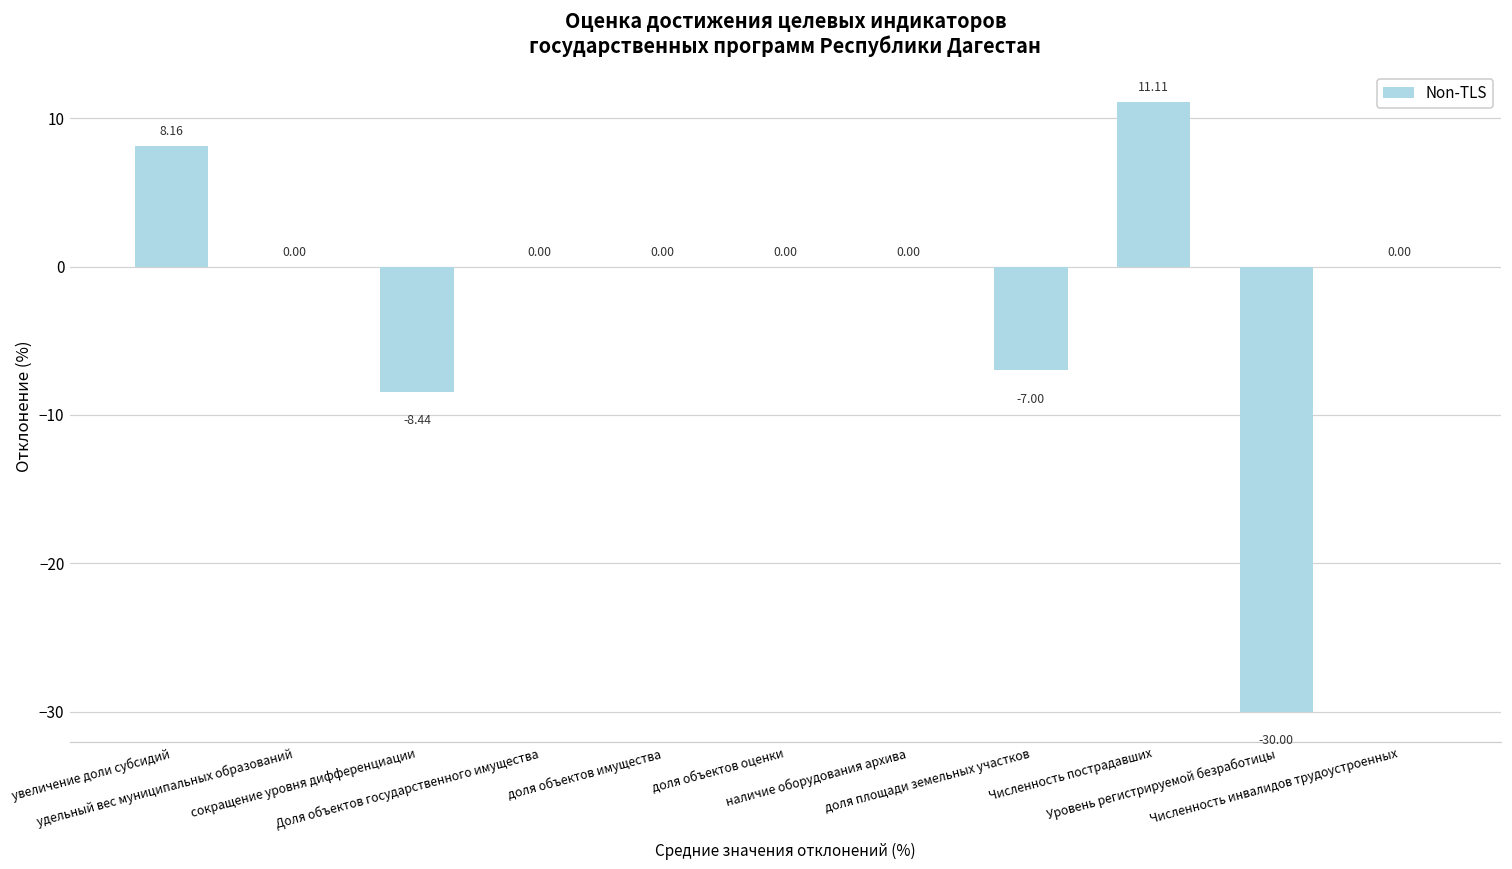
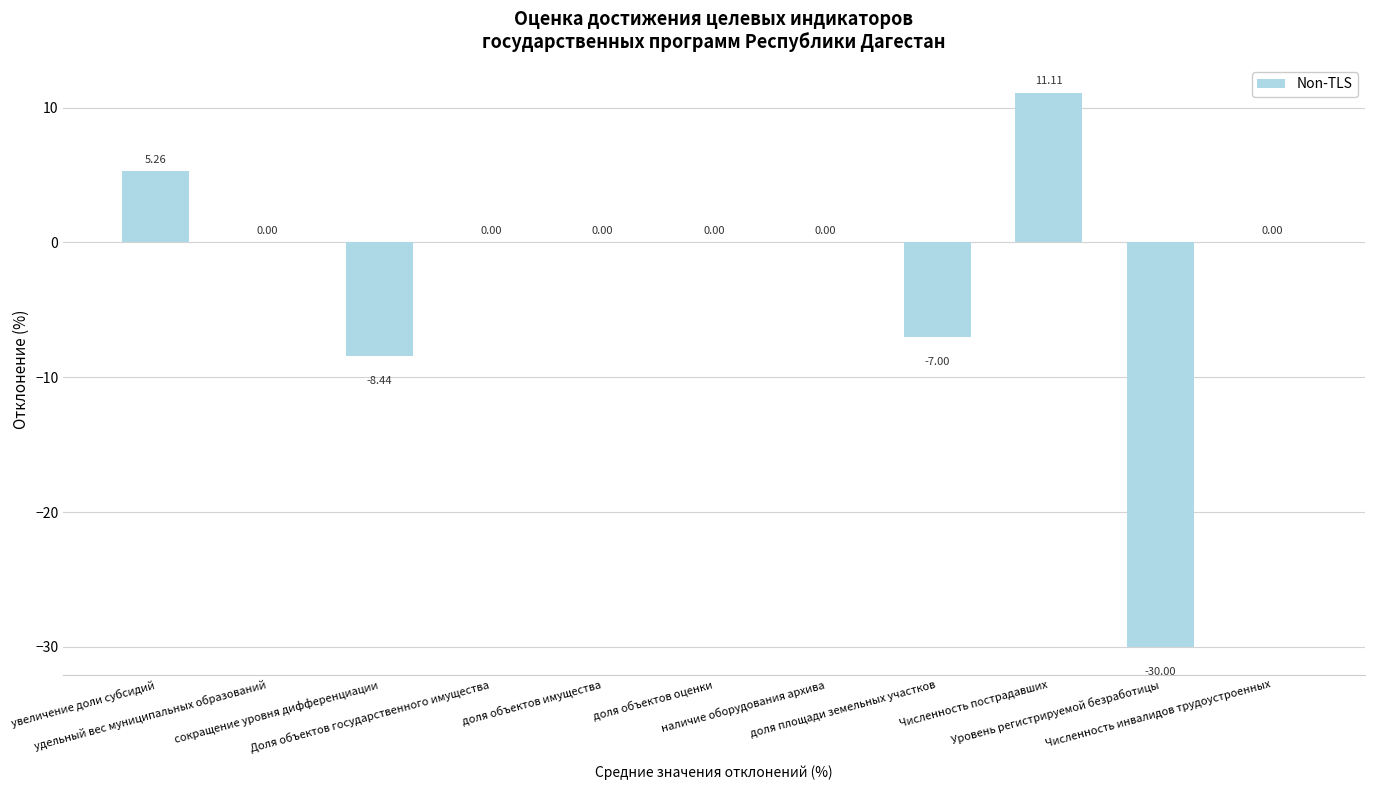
  {
-   "увеличение доли субсидий": 8.16,
+   "увеличение доли субсидий": 5.26,
    "удельный вес муниципальных образований": 0.00,
    "сокращение уровня дифференциации": -8.44,
    "Доля объектов государственного имущества": 0.00,
    "доля объектов имущества": 0.00,
    "доля объектов оценки": 0.00,
    "наличие оборудования архива": 0.00,
    "доля площади земельных участков": -7.00,
    "Численность пострадавших": 11.11,
    "Уровень регистрируемой безработицы": -30.00,
    "Численность инвалидов трудоустроенных": 0.00
  }
